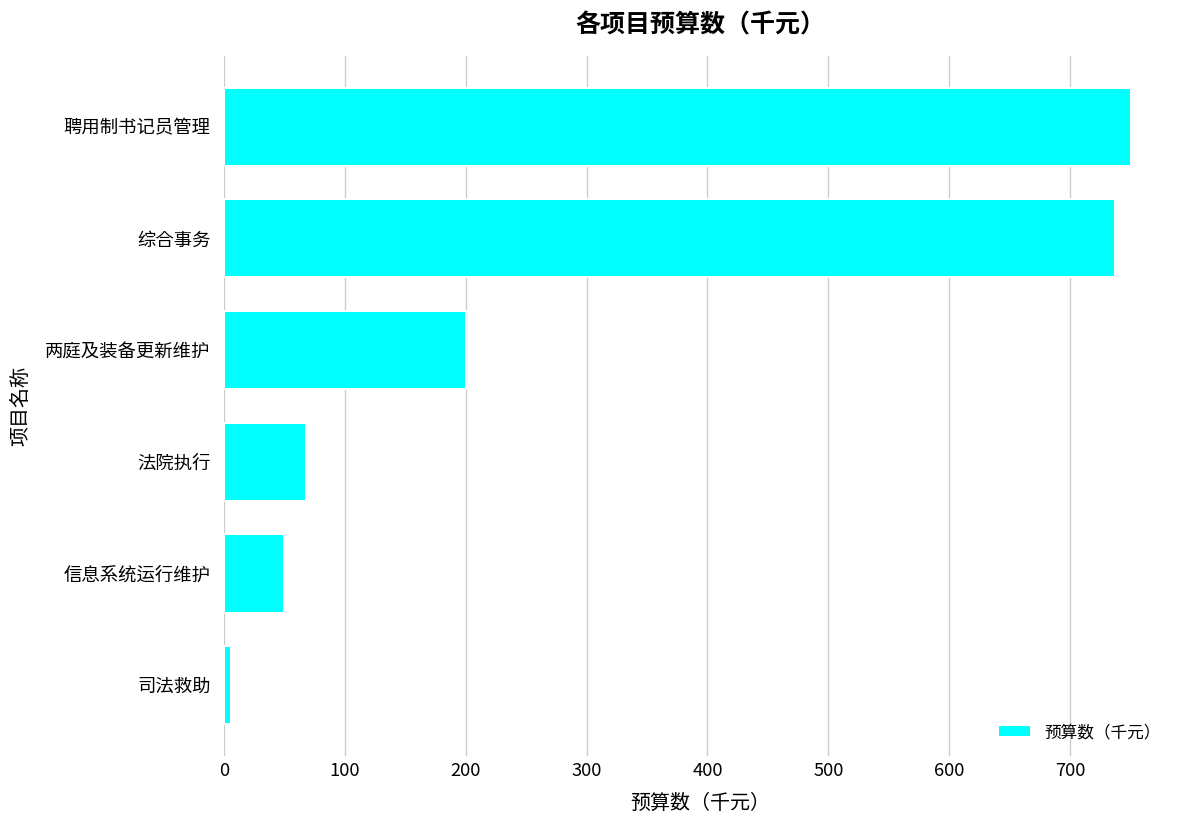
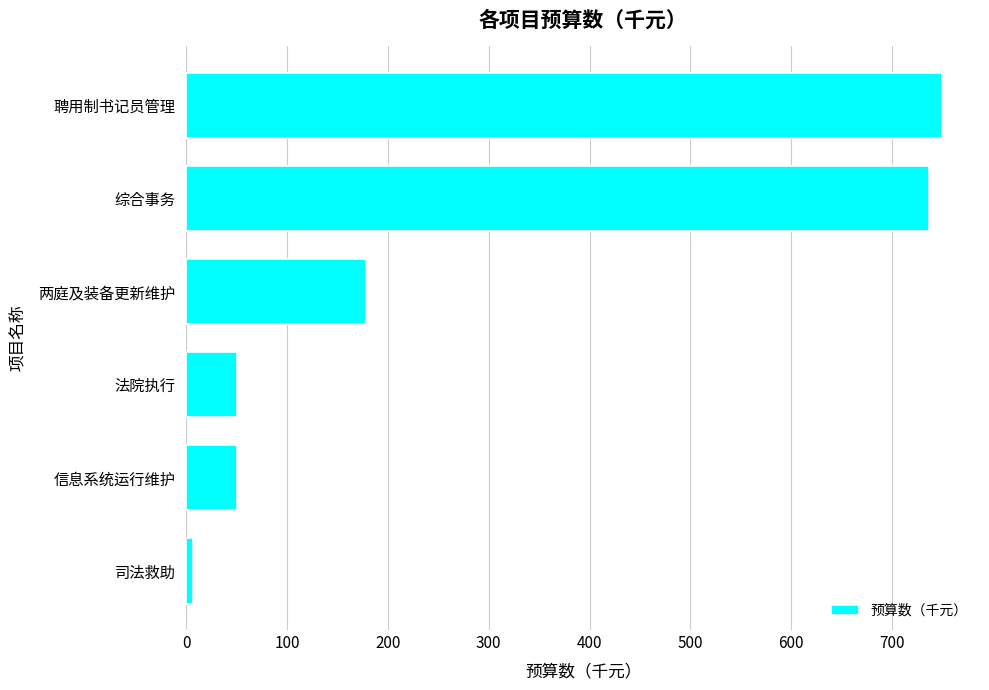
  {
    "聘用制书记员管理": 750,
    "综合事务": 737,
-   "两庭及装备更新维护": 200,
-   "法院执行": 68,
+   "两庭及装备更新维护": 178,
+   "法院执行": 50,
    "信息系统运行维护": 50,
    "司法救助": 6
  }
